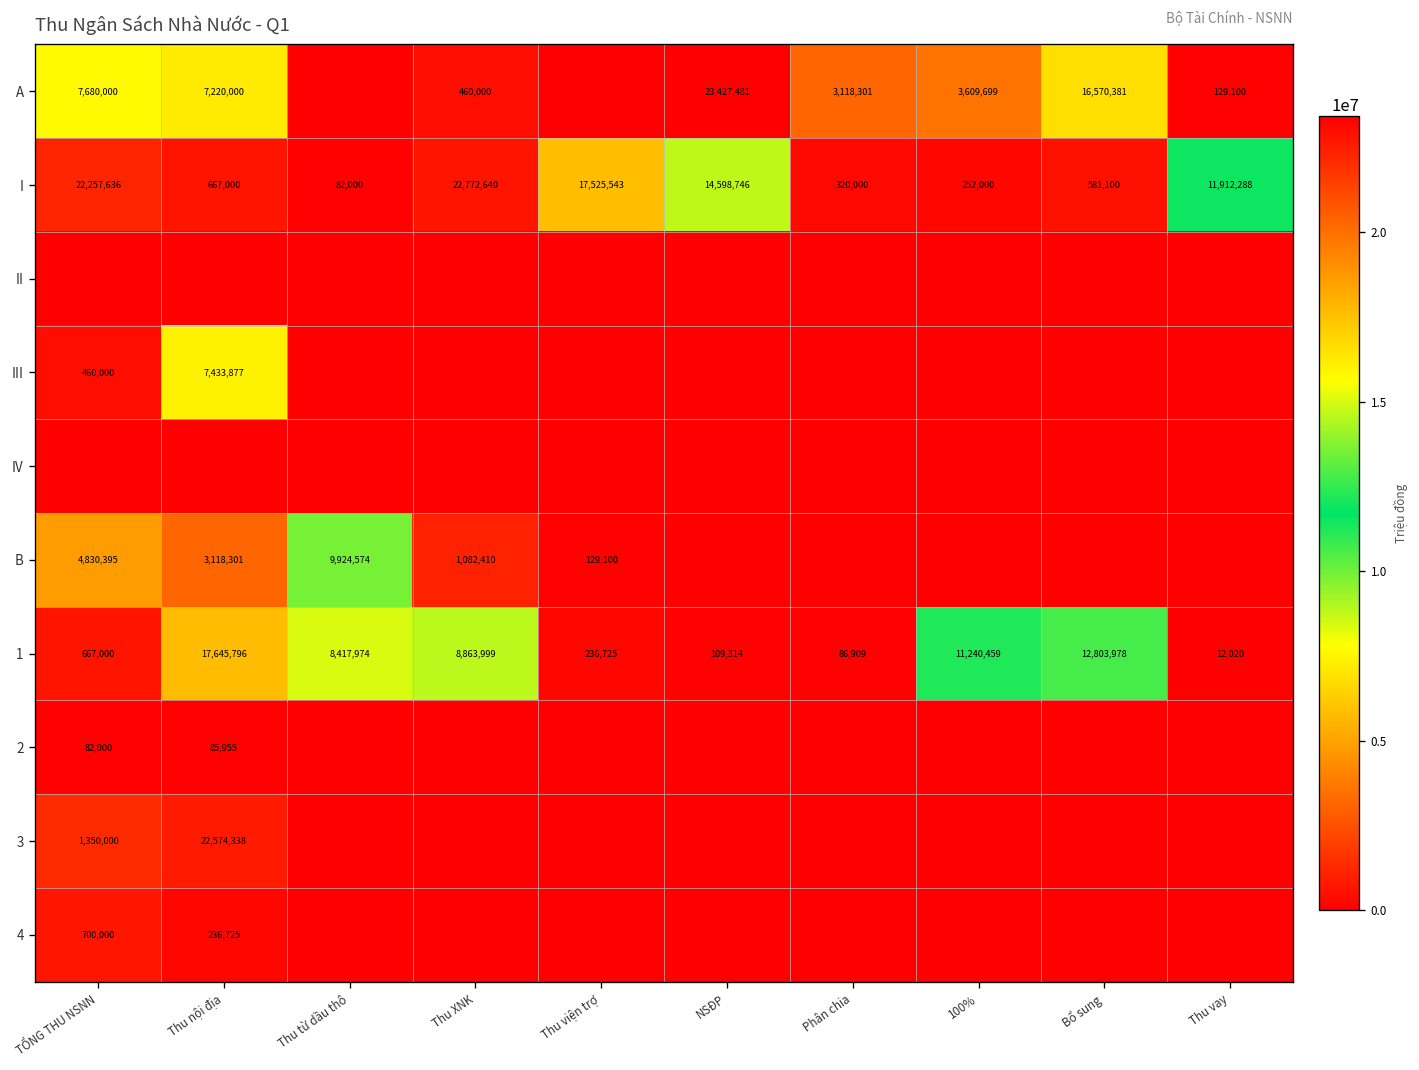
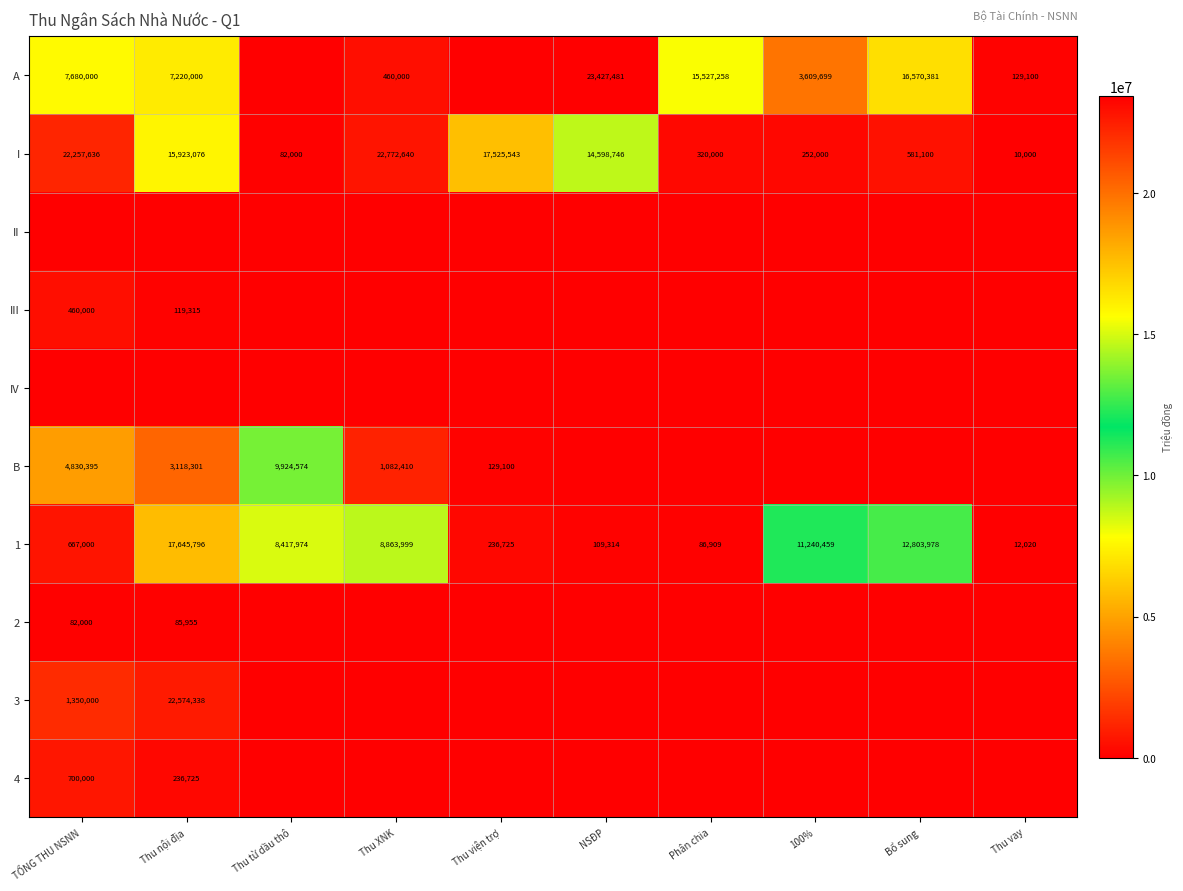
  {
    "A": {
      "TỔNG THU NSNN": "7,680,000",
      "Thu nội địa": "7,220,000",
      "Thu XNK": "460,000",
      "NSĐP": "23,427,481",
-     "Phân chia": "3,118,301",
+     "Phân chia": "15,527,258",
      "100%": "3,609,699",
      "Bổ sung": "16,570,381",
      "Thu vay": "129,100"
    },
    "I": {
      "TỔNG THU NSNN": "22,257,636",
-     "Thu nội địa": "667,000",
+     "Thu nội địa": "15,923,076",
      "Thu từ dầu thô": "82,000",
      "Thu XNK": "22,772,640",
      "Thu viện trợ": "17,525,543",
      "NSĐP": "14,598,746",
      "Phân chia": "320,000",
      "100%": "252,000",
      "Bổ sung": "581,100",
-     "Thu vay": "11,912,288"
+     "Thu vay": "10,000"
    },
    "III": {
      "TỔNG THU NSNN": "460,000",
-     "Thu nội địa": "7,433,877"
+     "Thu nội địa": "119,315"
    },
    "B": {
      "TỔNG THU NSNN": "4,830,395",
      "Thu nội địa": "3,118,301",
      "Thu từ dầu thô": "9,924,574",
      "Thu XNK": "1,082,410",
      "Thu viện trợ": "129,100"
    },
    "1": {
      "TỔNG THU NSNN": "667,000",
      "Thu nội địa": "17,645,796",
      "Thu từ dầu thô": "8,417,974",
      "Thu XNK": "8,863,999",
      "Thu viện trợ": "236,725",
      "NSĐP": "109,314",
      "Phân chia": "86,909",
      "100%": "11,240,459",
      "Bổ sung": "12,803,978",
      "Thu vay": "12,020"
    },
    "2": {
      "TỔNG THU NSNN": "82,000",
      "Thu nội địa": "85,955"
    },
    "3": {
      "TỔNG THU NSNN": "1,350,000",
      "Thu nội địa": "22,574,338"
    },
    "4": {
      "TỔNG THU NSNN": "700,000",
      "Thu nội địa": "236,725"
    }
  }
